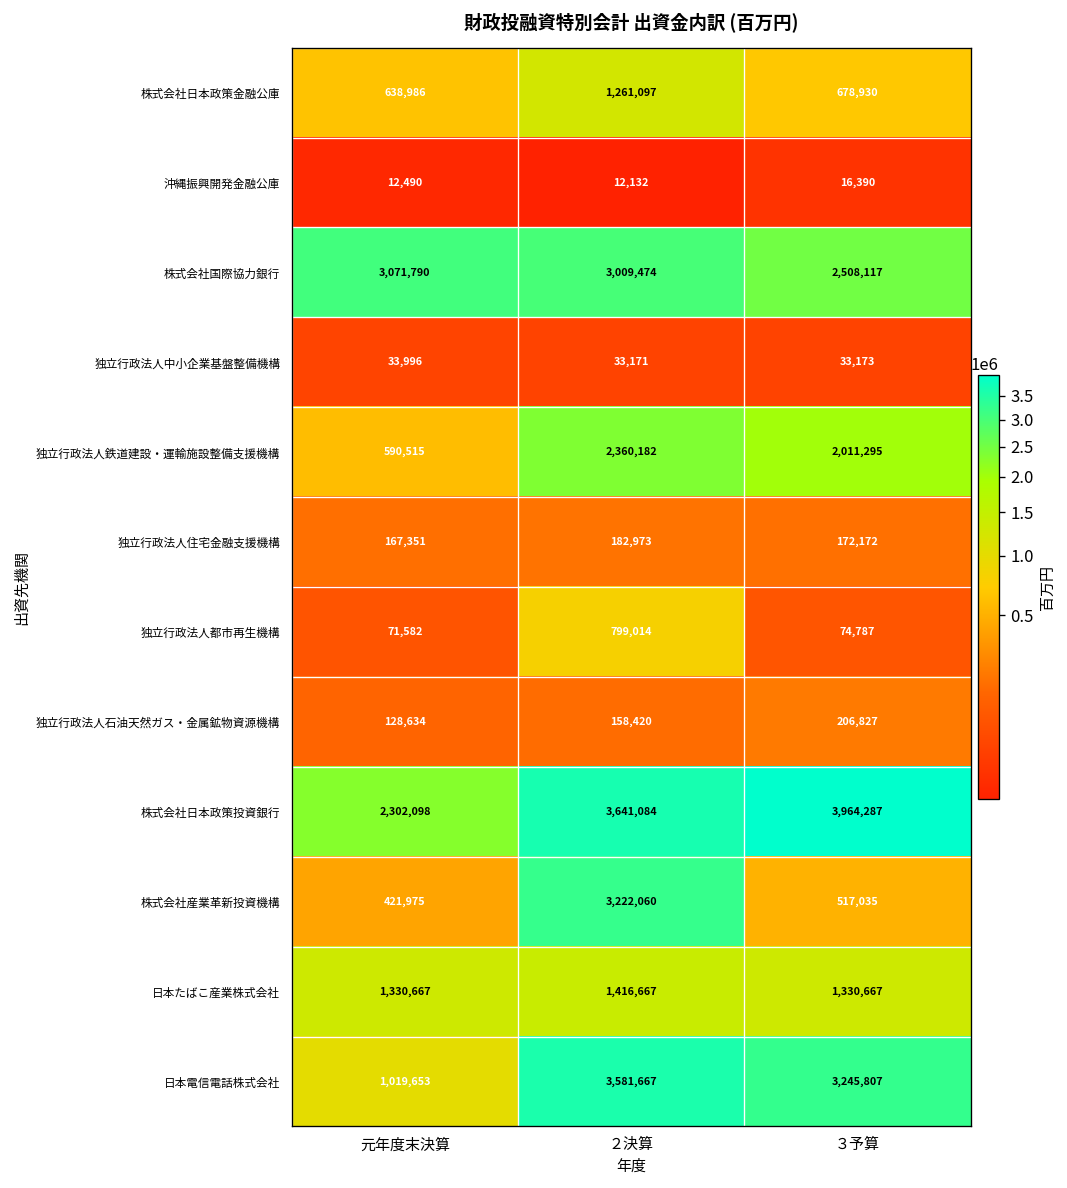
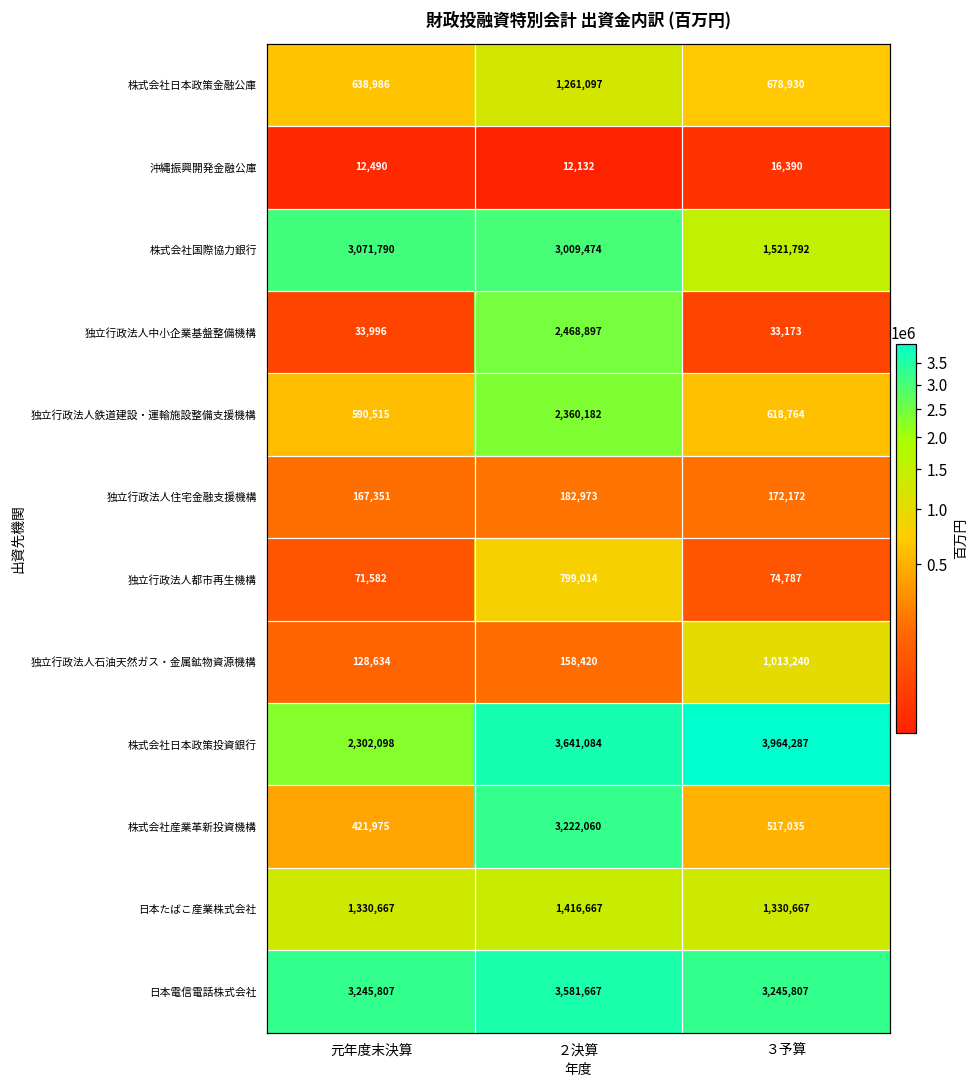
  {
    "株式会社日本政策金融公庫": {
      "元年度末決算": "638,986",
      "２決算": "1,261,097",
      "３予算": "678,930"
    },
    "沖縄振興開発金融公庫": {
      "元年度末決算": "12,490",
      "２決算": "12,132",
      "３予算": "16,390"
    },
    "株式会社国際協力銀行": {
      "元年度末決算": "3,071,790",
      "２決算": "3,009,474",
-     "３予算": "2,508,117"
+     "３予算": "1,521,792"
    },
    "独立行政法人中小企業基盤整備機構": {
      "元年度末決算": "33,996",
-     "２決算": "33,171",
+     "２決算": "2,468,897",
      "３予算": "33,173"
    },
    "独立行政法人鉄道建設・運輸施設整備支援機構": {
      "元年度末決算": "590,515",
      "２決算": "2,360,182",
-     "３予算": "2,011,295"
+     "３予算": "618,764"
    },
    "独立行政法人住宅金融支援機構": {
      "元年度末決算": "167,351",
      "２決算": "182,973",
      "３予算": "172,172"
    },
    "独立行政法人都市再生機構": {
      "元年度末決算": "71,582",
      "２決算": "799,014",
      "３予算": "74,787"
    },
    "独立行政法人石油天然ガス・金属鉱物資源機構": {
      "元年度末決算": "128,634",
      "２決算": "158,420",
-     "３予算": "206,827"
+     "３予算": "1,013,240"
    },
    "株式会社日本政策投資銀行": {
      "元年度末決算": "2,302,098",
      "２決算": "3,641,084",
      "３予算": "3,964,287"
    },
    "株式会社産業革新投資機構": {
      "元年度末決算": "421,975",
      "２決算": "3,222,060",
      "３予算": "517,035"
    },
    "日本たばこ産業株式会社": {
      "元年度末決算": "1,330,667",
      "２決算": "1,416,667",
      "３予算": "1,330,667"
    },
    "日本電信電話株式会社": {
-     "元年度末決算": "1,019,653",
+     "元年度末決算": "3,245,807",
      "２決算": "3,581,667",
      "３予算": "3,245,807"
    }
  }
